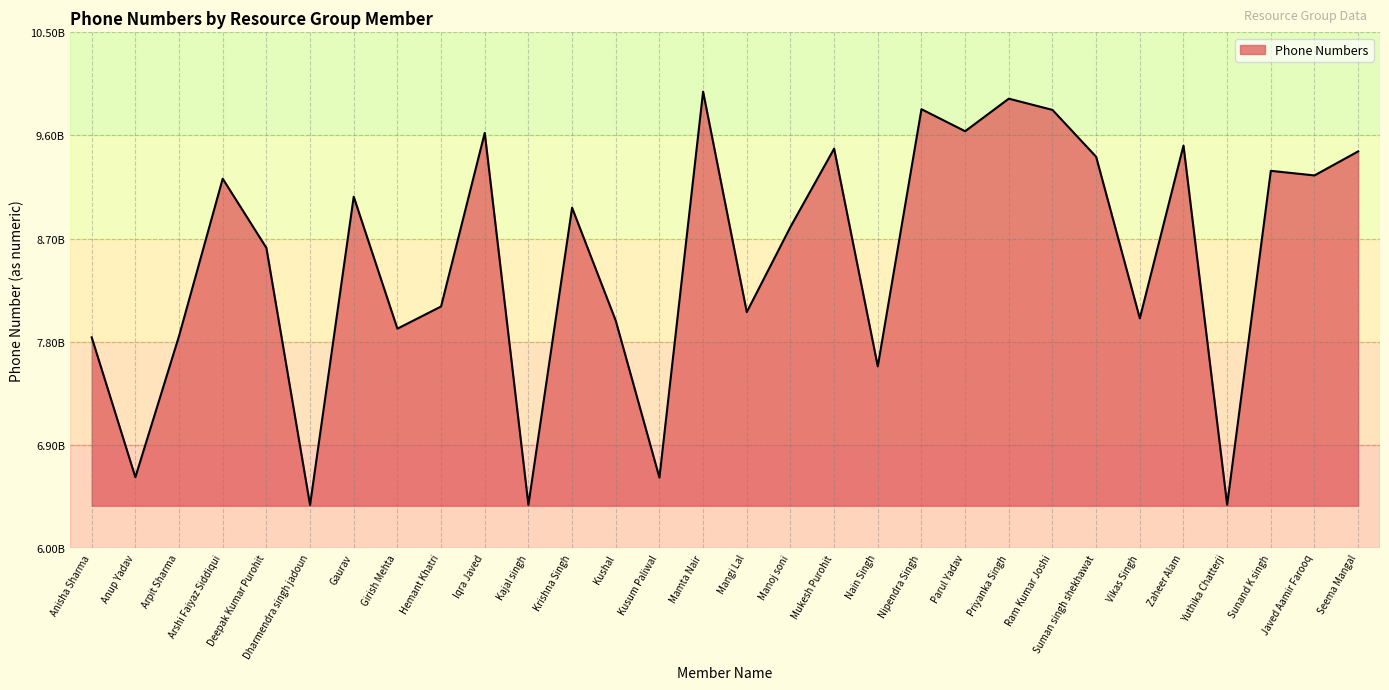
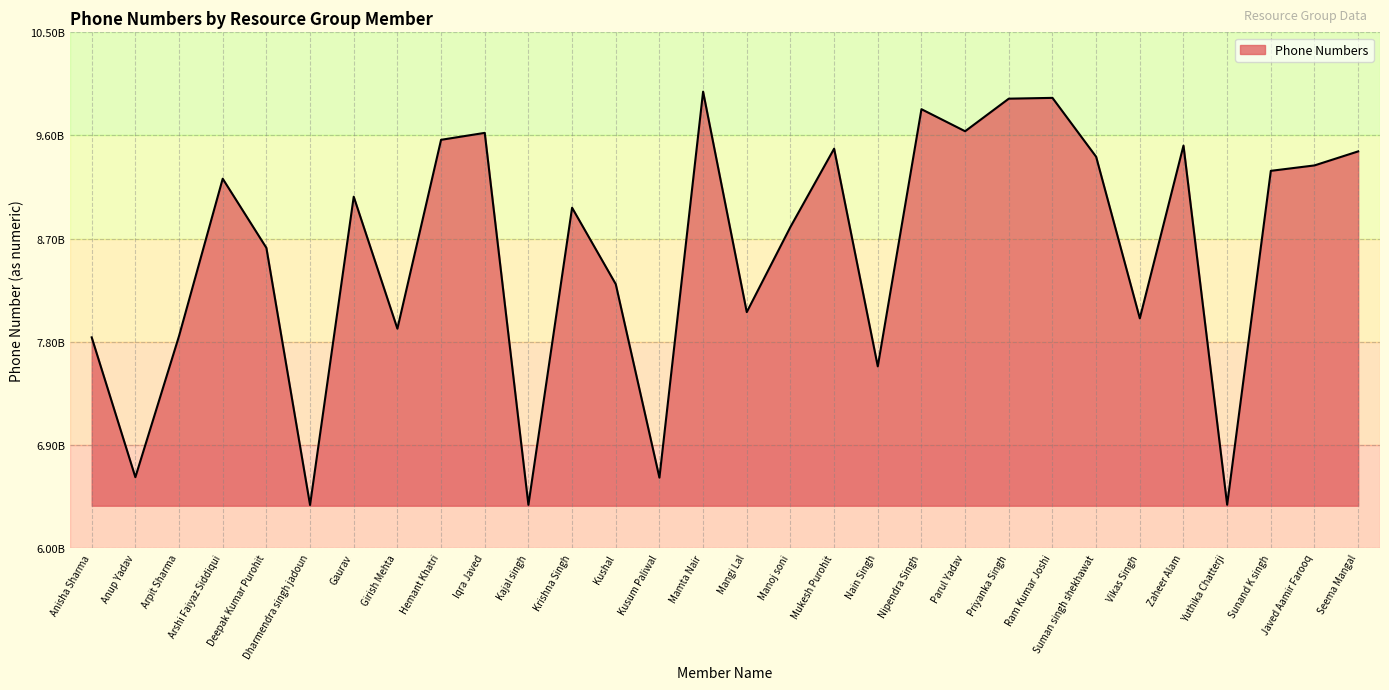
  {
    "Anisha Sharma": 7840000000,
    "Anup Yadav": 6620000000,
    "Arpit Sharma": 7850000000,
    "Arshi Faiyaz Siddiqui": 9220000000,
    "Deepak Kumar Purohit": 8620000000,
    "Dharmendra singh jadoun": 6380000000,
    "Gaurav": 9070000000,
    "Girish Mehta": 7910000000,
-   "Hemant Khatri": 8110000000,
+   "Hemant Khatri": 9560000000,
    "Iqra Javed": 9620000000,
    "Kajal singh": 6380000000,
    "Krishna Singh": 8970000000,
-   "Kushal": 7980000000,
+   "Kushal": 8300000000,
    "Kusum Paliwal": 6610000000,
    "Mamta Nair": 9980000000,
    "Mangi Lal": 8060000000,
    "Manoj soni": 8800000000,
    "Mukesh Purohit": 9480000000,
    "Nain Singh": 7580000000,
    "Nipendra Singh": 9830000000,
    "Parul Yadav": 9640000000,
    "Priyanka Singh": 9920000000,
-   "Ram Kumar Joshi": 9820000000,
+   "Ram Kumar Joshi": 9930000000,
    "Suman singh shekhawat": 9410000000,
    "Vikas Singh": 8000000000,
    "Zaheer Alam": 9510000000,
    "Yuthika Chatterji": 6380000000,
    "Sunand K singh": 9290000000,
-   "Javed Aamir Farooq": 9250000000,
+   "Javed Aamir Farooq": 9340000000,
    "Seema Mangal": 9460000000
  }
